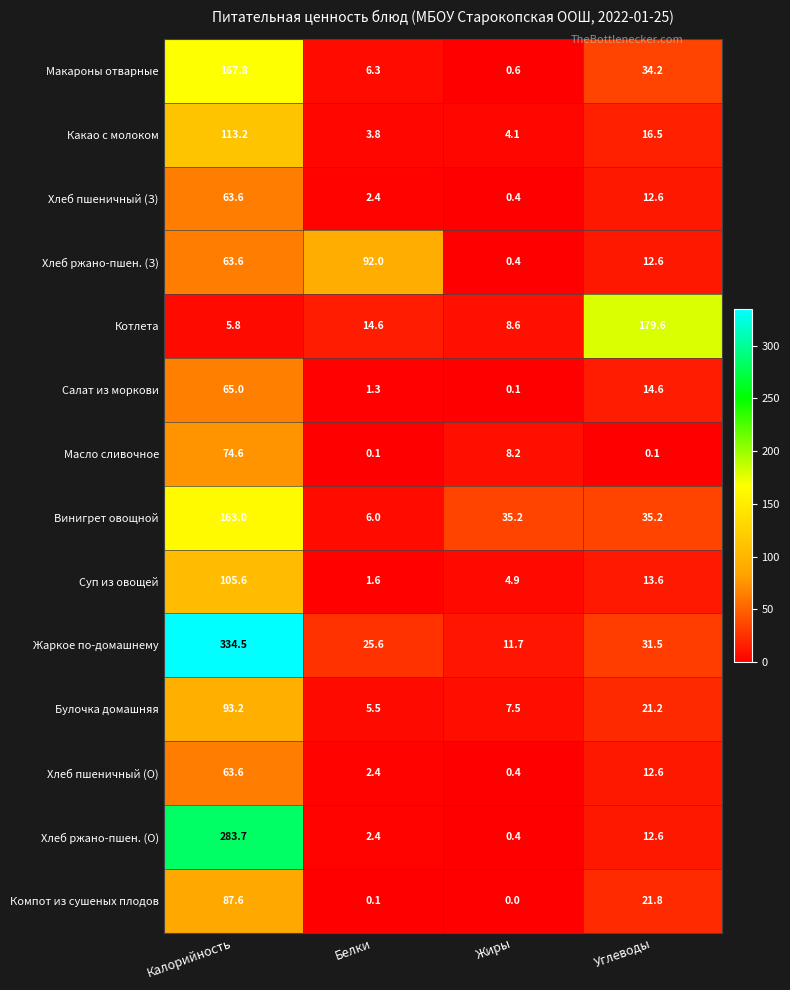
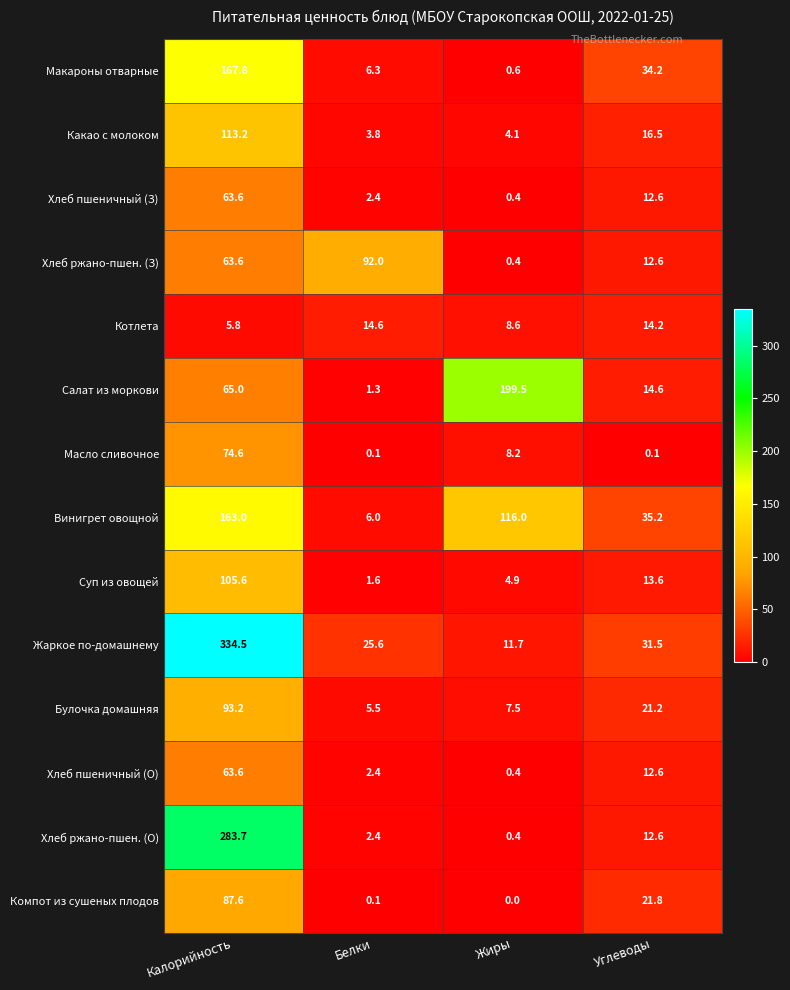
  {
    "Макароны отварные": {
      "Калорийность": 167.8,
      "Белки": 6.3,
      "Жиры": 0.6,
      "Углеводы": 34.2
    },
    "Какао с молоком": {
      "Калорийность": 113.2,
      "Белки": 3.8,
      "Жиры": 4.1,
      "Углеводы": 16.5
    },
    "Хлеб пшеничный (З)": {
      "Калорийность": 63.6,
      "Белки": 2.4,
      "Жиры": 0.4,
      "Углеводы": 12.6
    },
    "Хлеб ржано-пшен. (З)": {
      "Калорийность": 63.6,
      "Белки": 92.0,
      "Жиры": 0.4,
      "Углеводы": 12.6
    },
    "Котлета": {
      "Калорийность": 5.8,
      "Белки": 14.6,
      "Жиры": 8.6,
-     "Углеводы": 179.6
+     "Углеводы": 14.2
    },
    "Салат из моркови": {
      "Калорийность": 65.0,
      "Белки": 1.3,
-     "Жиры": 0.1,
+     "Жиры": 199.5,
      "Углеводы": 14.6
    },
    "Масло сливочное": {
      "Калорийность": 74.6,
      "Белки": 0.1,
      "Жиры": 8.2,
      "Углеводы": 0.1
    },
    "Винигрет овощной": {
      "Калорийность": 163.0,
      "Белки": 6.0,
-     "Жиры": 35.2,
+     "Жиры": 116.0,
      "Углеводы": 35.2
    },
    "Суп из овощей": {
      "Калорийность": 105.6,
      "Белки": 1.6,
      "Жиры": 4.9,
      "Углеводы": 13.6
    },
    "Жаркое по-домашнему": {
      "Калорийность": 334.5,
      "Белки": 25.6,
      "Жиры": 11.7,
      "Углеводы": 31.5
    },
    "Булочка домашняя": {
      "Калорийность": 93.2,
      "Белки": 5.5,
      "Жиры": 7.5,
      "Углеводы": 21.2
    },
    "Хлеб пшеничный (О)": {
      "Калорийность": 63.6,
      "Белки": 2.4,
      "Жиры": 0.4,
      "Углеводы": 12.6
    },
    "Хлеб ржано-пшен. (О)": {
      "Калорийность": 283.7,
      "Белки": 2.4,
      "Жиры": 0.4,
      "Углеводы": 12.6
    },
    "Компот из сушеных плодов": {
      "Калорийность": 87.6,
      "Белки": 0.1,
      "Жиры": 0.0,
      "Углеводы": 21.8
    }
  }
